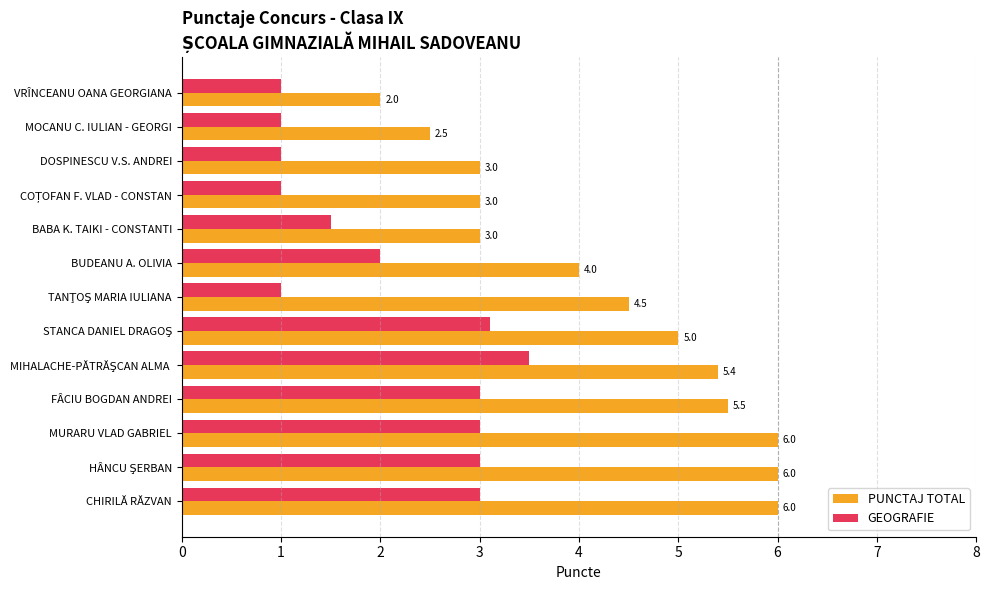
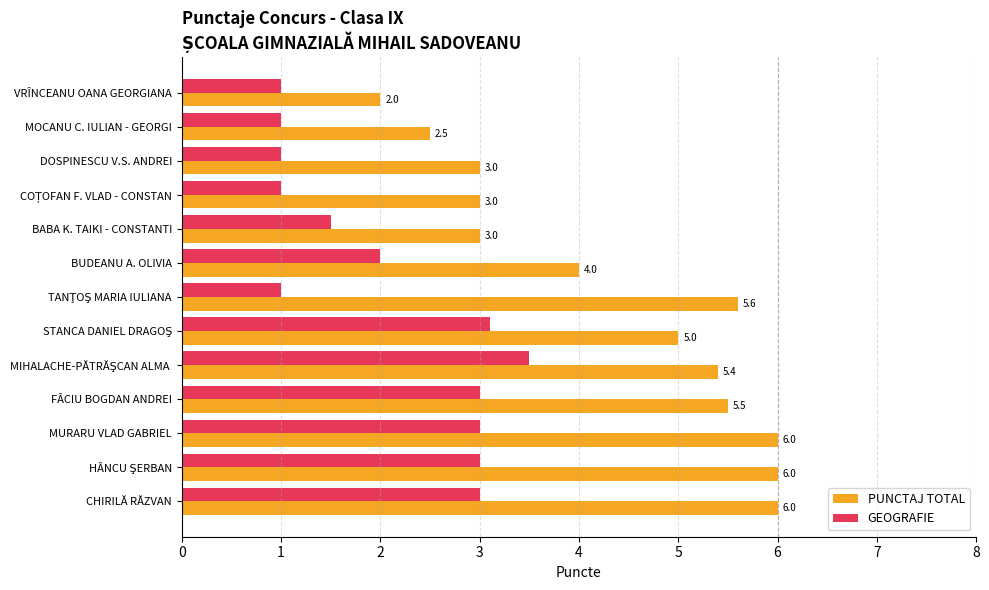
  {
    "PUNCTAJ TOTAL": {
      "VRÎNCEANU OANA GEORGIANA": 2.0,
      "MOCANU C. IULIAN - GEORGI": 2.5,
      "DOSPINESCU V.S. ANDREI": 3.0,
      "COȚOFAN F. VLAD - CONSTAN": 3.0,
      "BABA K. TAIKI - CONSTANTI": 3.0,
      "BUDEANU A. OLIVIA": 4.0,
-     "TANŢOŞ MARIA IULIANA": 4.5,
+     "TANŢOŞ MARIA IULIANA": 5.6,
      "STANCA DANIEL DRAGOŞ": 5.0,
      "MIHALACHE-PĂTRĂŞCAN ALMA": 5.4,
      "FÂCIU BOGDAN ANDREI": 5.5,
      "MURARU VLAD GABRIEL": 6.0,
      "HÂNCU ŞERBAN": 6.0,
      "CHIRILĂ RĂZVAN": 6.0
    },
    "GEOGRAFIE": {
      "VRÎNCEANU OANA GEORGIANA": 1.0,
      "MOCANU C. IULIAN - GEORGI": 1.0,
      "DOSPINESCU V.S. ANDREI": 1.0,
      "COȚOFAN F. VLAD - CONSTAN": 1.0,
      "BABA K. TAIKI - CONSTANTI": 1.5,
      "BUDEANU A. OLIVIA": 2.0,
      "TANŢOŞ MARIA IULIANA": 1.0,
      "STANCA DANIEL DRAGOŞ": 3.1,
      "MIHALACHE-PĂTRĂŞCAN ALMA": 3.5,
      "FÂCIU BOGDAN ANDREI": 3.0,
      "MURARU VLAD GABRIEL": 3.0,
      "HÂNCU ŞERBAN": 3.0,
      "CHIRILĂ RĂZVAN": 3.0
    }
  }
